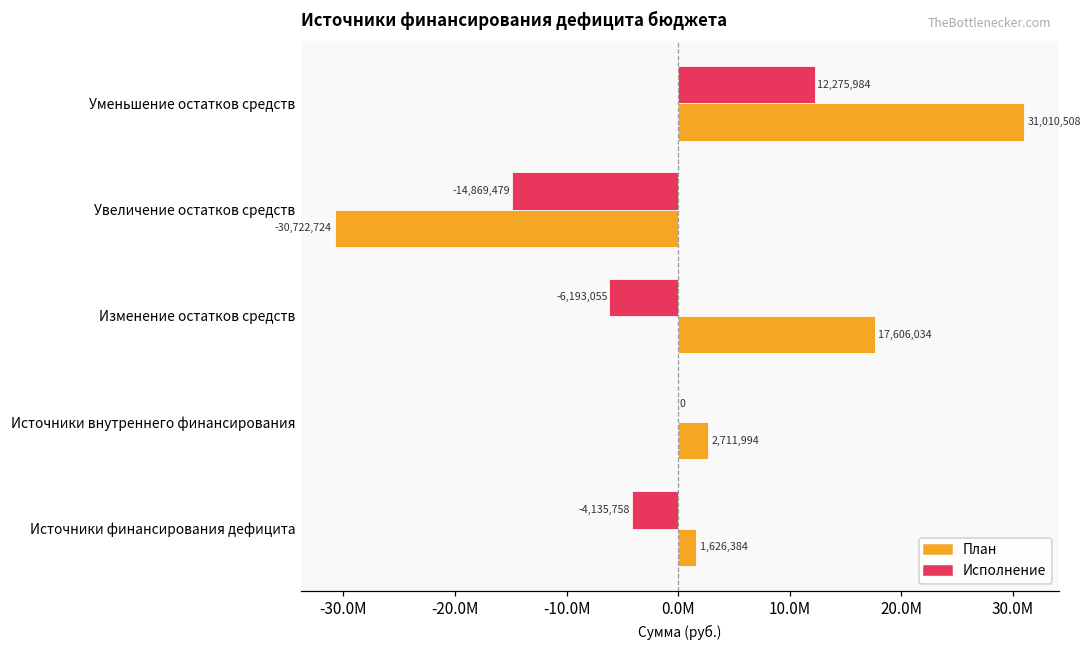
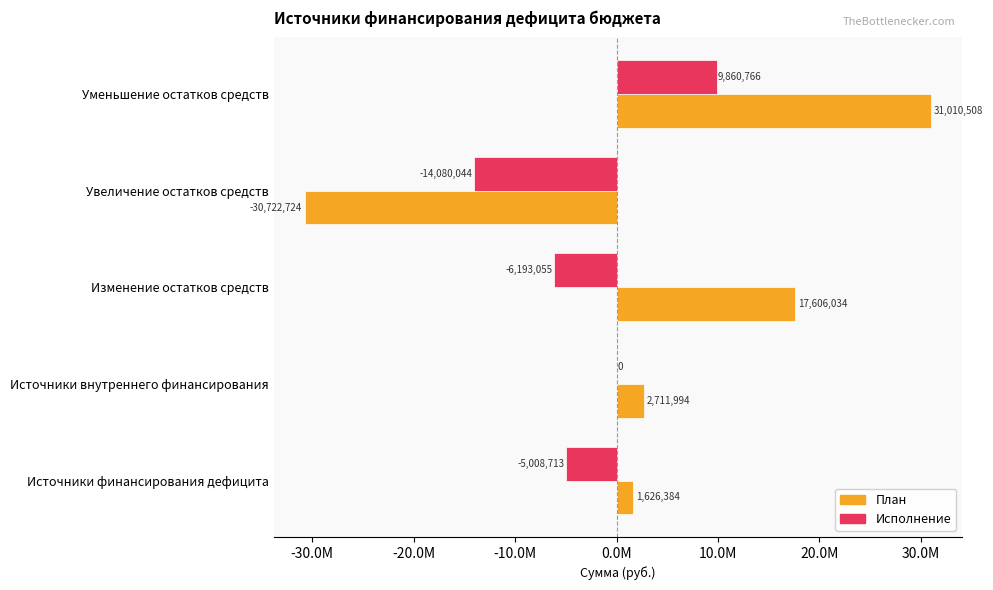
  {
    "План": {
      "Уменьшение остатков средств": "31,010,508",
      "Увеличение остатков средств": "-30,722,724",
      "Изменение остатков средств": "17,606,034",
      "Источники внутреннего финансирования": "2,711,994",
      "Источники финансирования дефицита": "1,626,384"
    },
    "Исполнение": {
-     "Уменьшение остатков средств": "12,275,984",
-     "Увеличение остатков средств": "-14,869,479",
+     "Уменьшение остатков средств": "9,860,766",
+     "Увеличение остатков средств": "-14,080,044",
      "Изменение остатков средств": "-6,193,055",
      "Источники внутреннего финансирования": "0",
-     "Источники финансирования дефицита": "-4,135,758"
+     "Источники финансирования дефицита": "-5,008,713"
    }
  }
